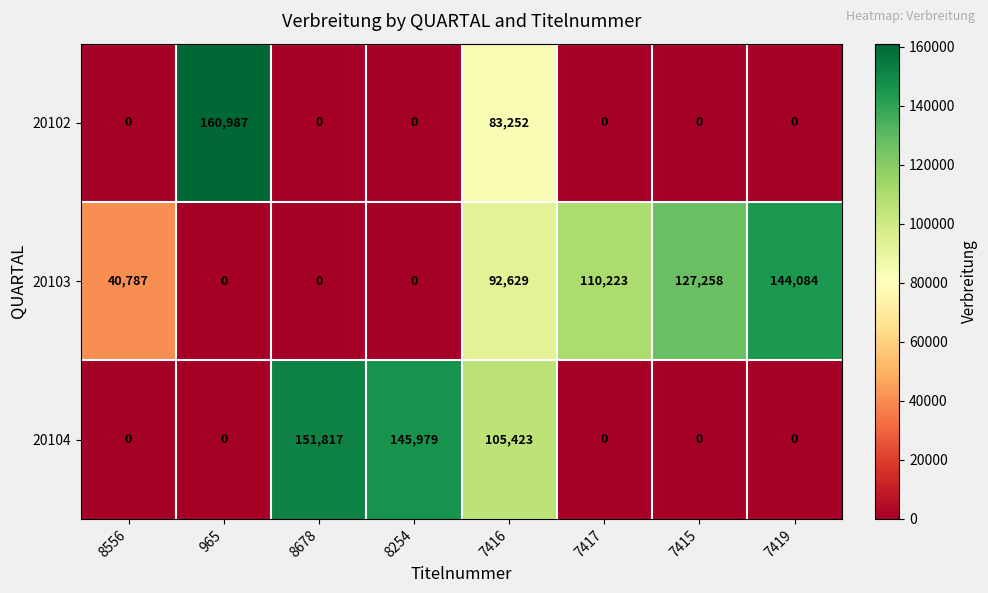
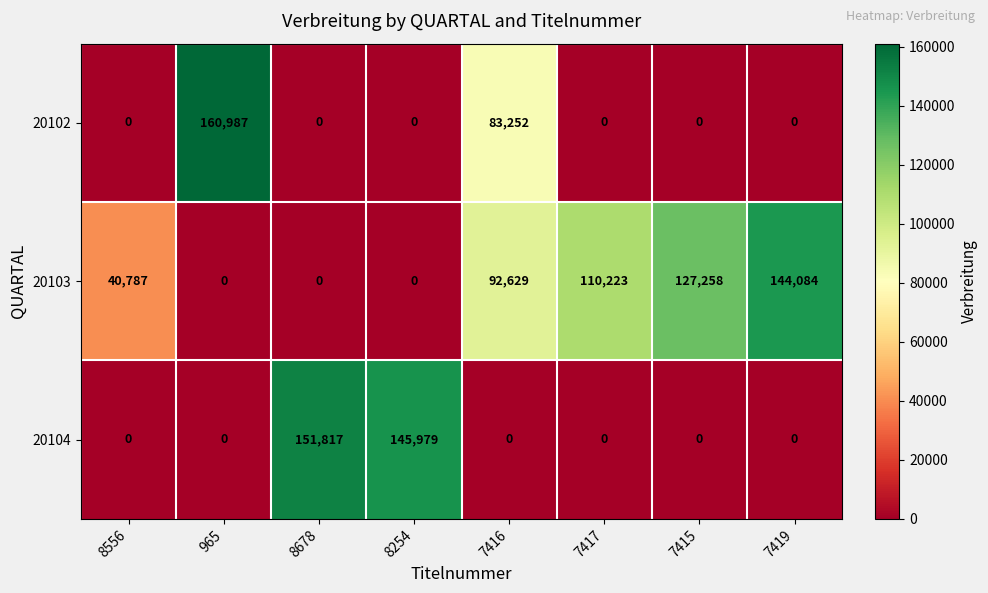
  {
    "20102": {
      "8556": "0",
      "965": "160,987",
      "8678": "0",
      "8254": "0",
      "7416": "83,252",
      "7417": "0",
      "7415": "0",
      "7419": "0"
    },
    "20103": {
      "8556": "40,787",
      "965": "0",
      "8678": "0",
      "8254": "0",
      "7416": "92,629",
      "7417": "110,223",
      "7415": "127,258",
      "7419": "144,084"
    },
    "20104": {
      "8556": "0",
      "965": "0",
      "8678": "151,817",
      "8254": "145,979",
-     "7416": "105,423",
+     "7416": "0",
      "7417": "0",
      "7415": "0",
      "7419": "0"
    }
  }
